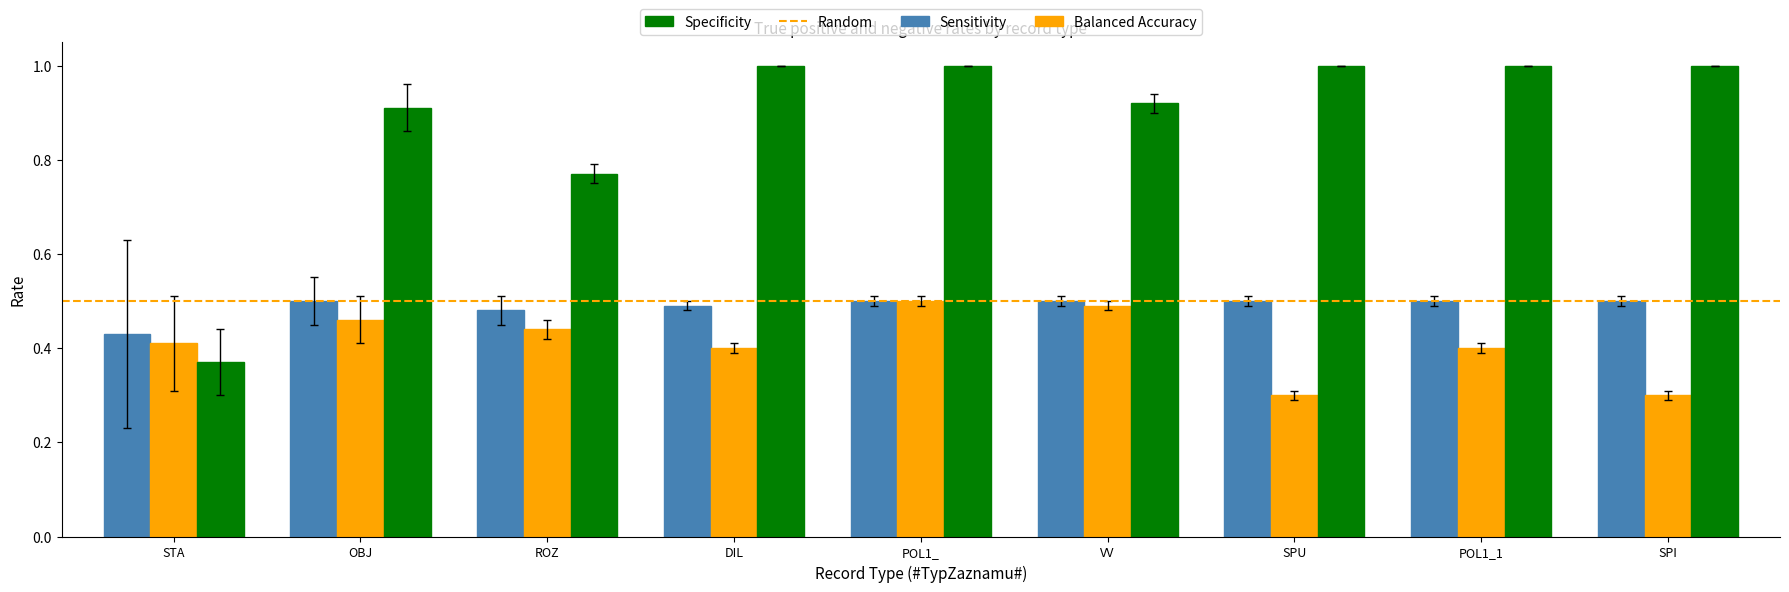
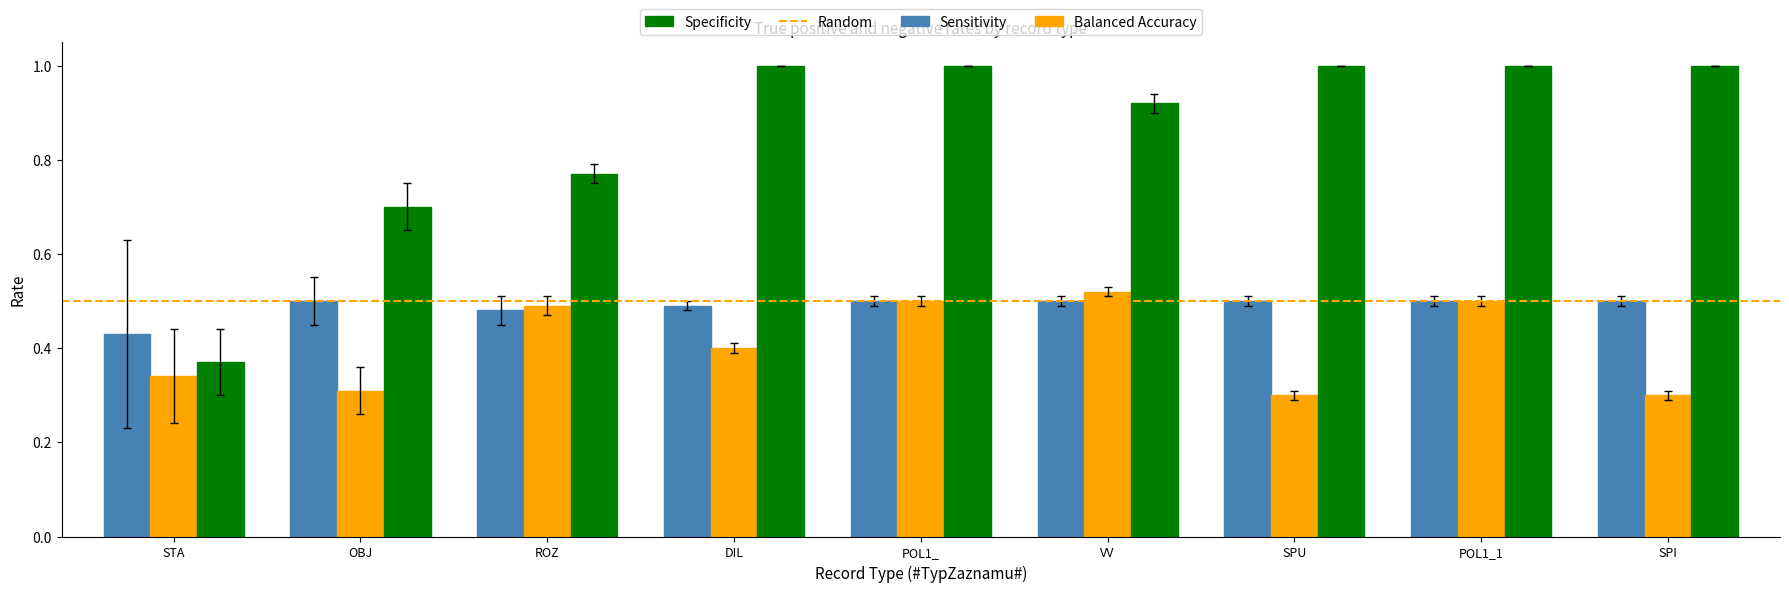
  {
    "Balanced Accuracy": {
-     "STA": 0.41,
-     "OBJ": 0.46,
-     "ROZ": 0.44,
+     "STA": 0.34,
+     "OBJ": 0.31,
+     "ROZ": 0.49,
      "DIL": 0.40,
      "POL1_": 0.50,
-     "VV": 0.49,
+     "VV": 0.52,
      "SPU": 0.30,
-     "POL1_1": 0.4,
+     "POL1_1": 0.5,
      "SPI": 0.30
    },
    "Specificity": {
      "STA": 0.37,
-     "OBJ": 0.91,
+     "OBJ": 0.70,
      "ROZ": 0.77,
      "DIL": 1.00,
      "POL1_": 1.00,
      "VV": 0.92,
      "SPU": 1.00,
      "POL1_1": 1.00,
      "SPI": 1.00
    }
  }
